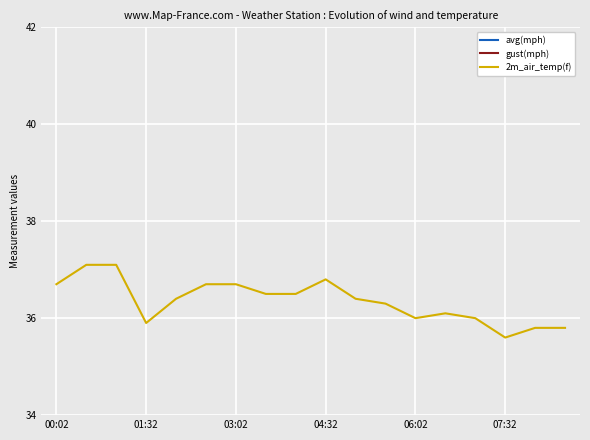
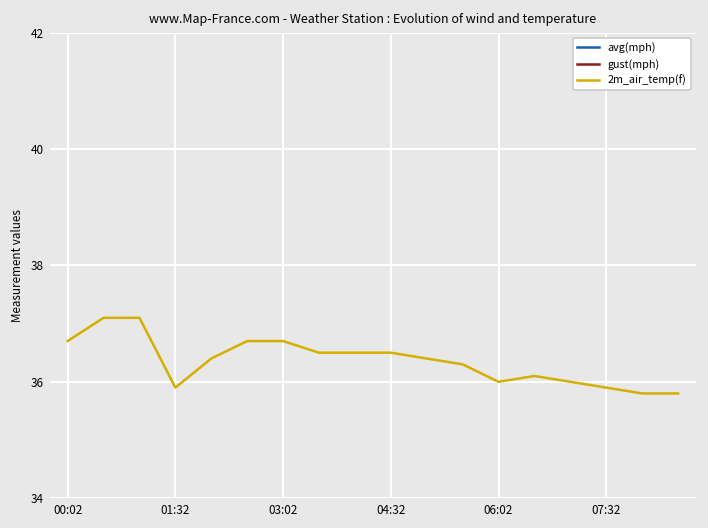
  {
    "2m_air_temp(f)": {
      "00:02": 36.7,
      "01:32": 35.9,
      "03:02": 36.7,
-     "04:32": 36.8,
+     "04:32": 36.5,
      "06:02": 36.0,
-     "07:32": 35.6
+     "07:32": 35.9
    }
  }
